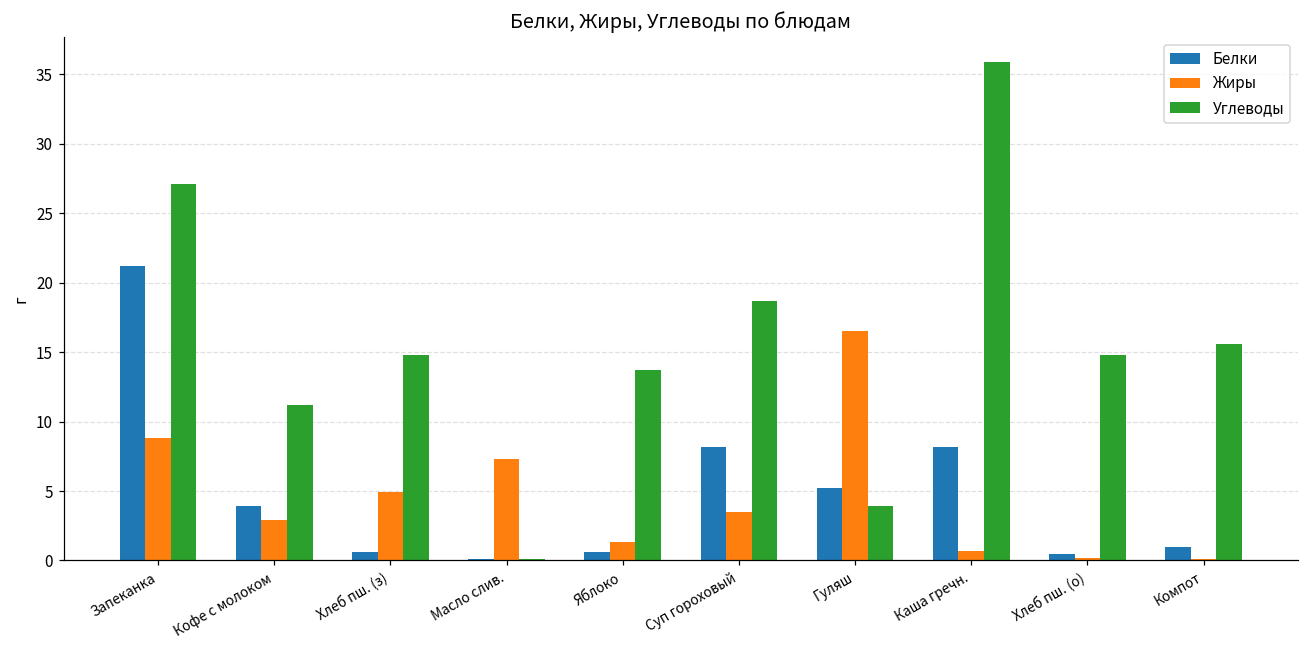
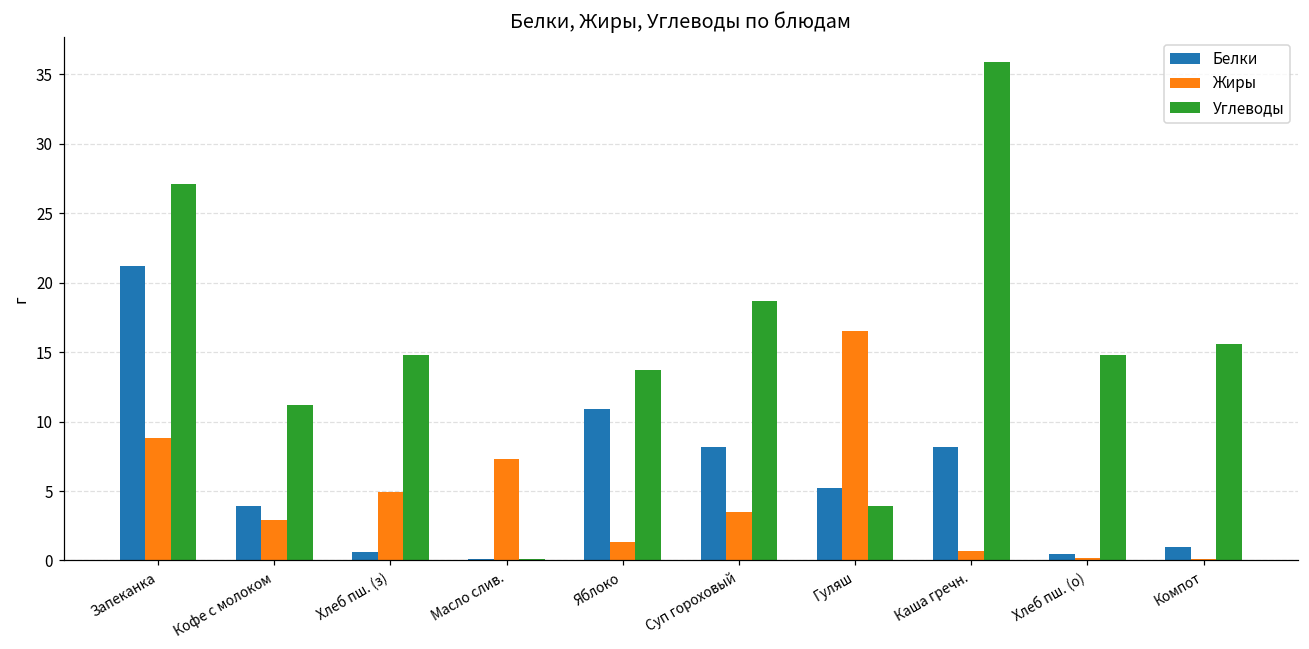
  {
    "Белки": {
      "Запеканка": 21.2,
      "Кофе с молоком": 3.9,
      "Хлеб пш. (з)": 0.6,
-     "Яблоко": 0.6,
+     "Яблоко": 10.9,
      "Суп гороховый": 8.2,
      "Гуляш": 5.2,
      "Каша гречн.": 8.2,
      "Хлеб пш. (о)": 0.5,
      "Компот": 1.0
    },
    "Жиры": {
      "Запеканка": 8.8,
      "Кофе с молоком": 2.9,
      "Хлеб пш. (з)": 4.9,
      "Масло слив.": 7.3,
      "Яблоко": 1.3,
      "Суп гороховый": 3.5,
      "Гуляш": 16.5,
      "Каша гречн.": 0.7,
      "Хлеб пш. (о)": 0.2
    },
    "Углеводы": {
      "Запеканка": 27.1,
      "Кофе с молоком": 11.2,
      "Хлеб пш. (з)": 14.8,
      "Яблоко": 13.7,
      "Суп гороховый": 18.7,
      "Гуляш": 3.9,
      "Каша гречн.": 35.9,
      "Хлеб пш. (о)": 14.8,
      "Компот": 15.6
    }
  }
